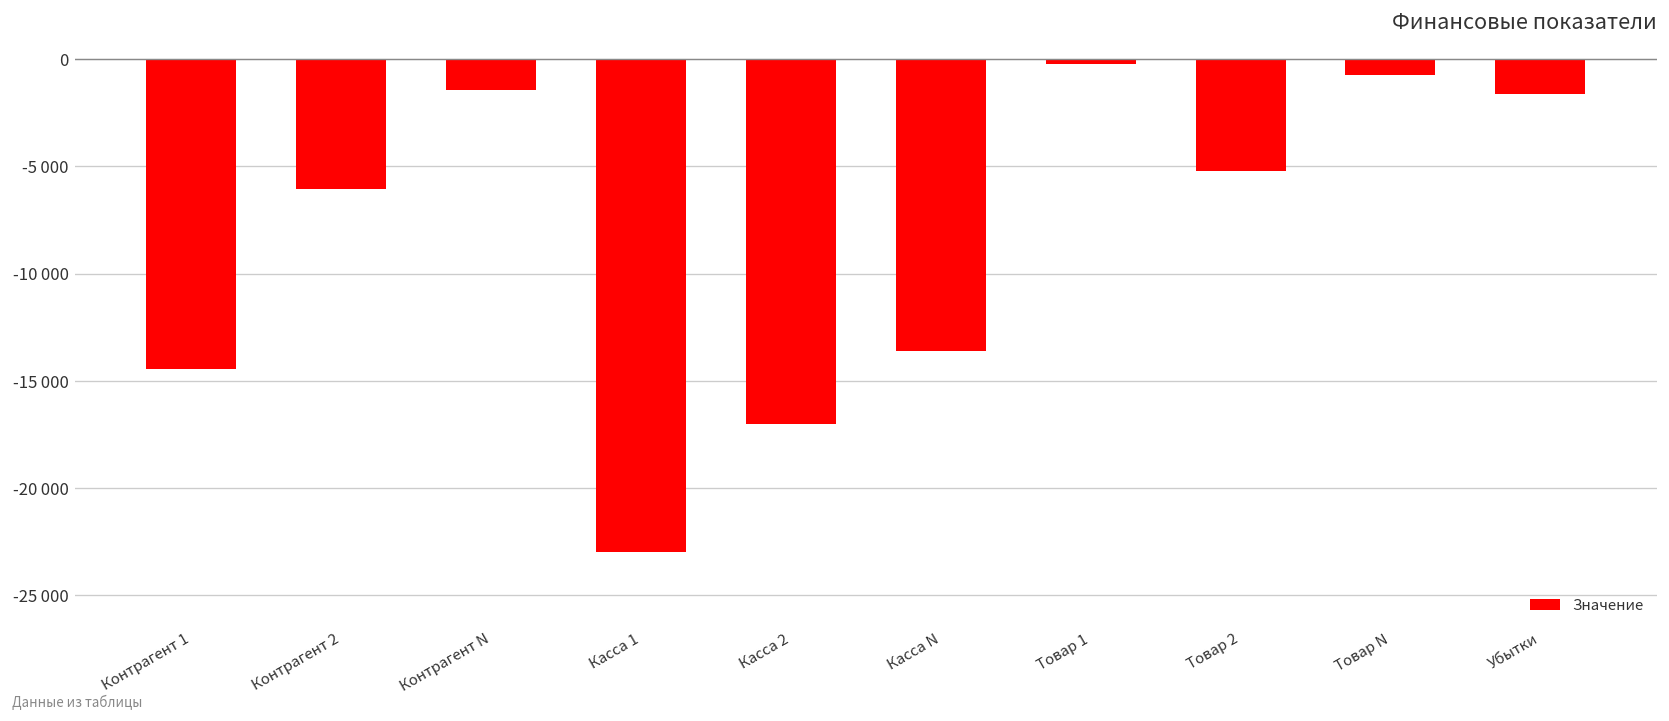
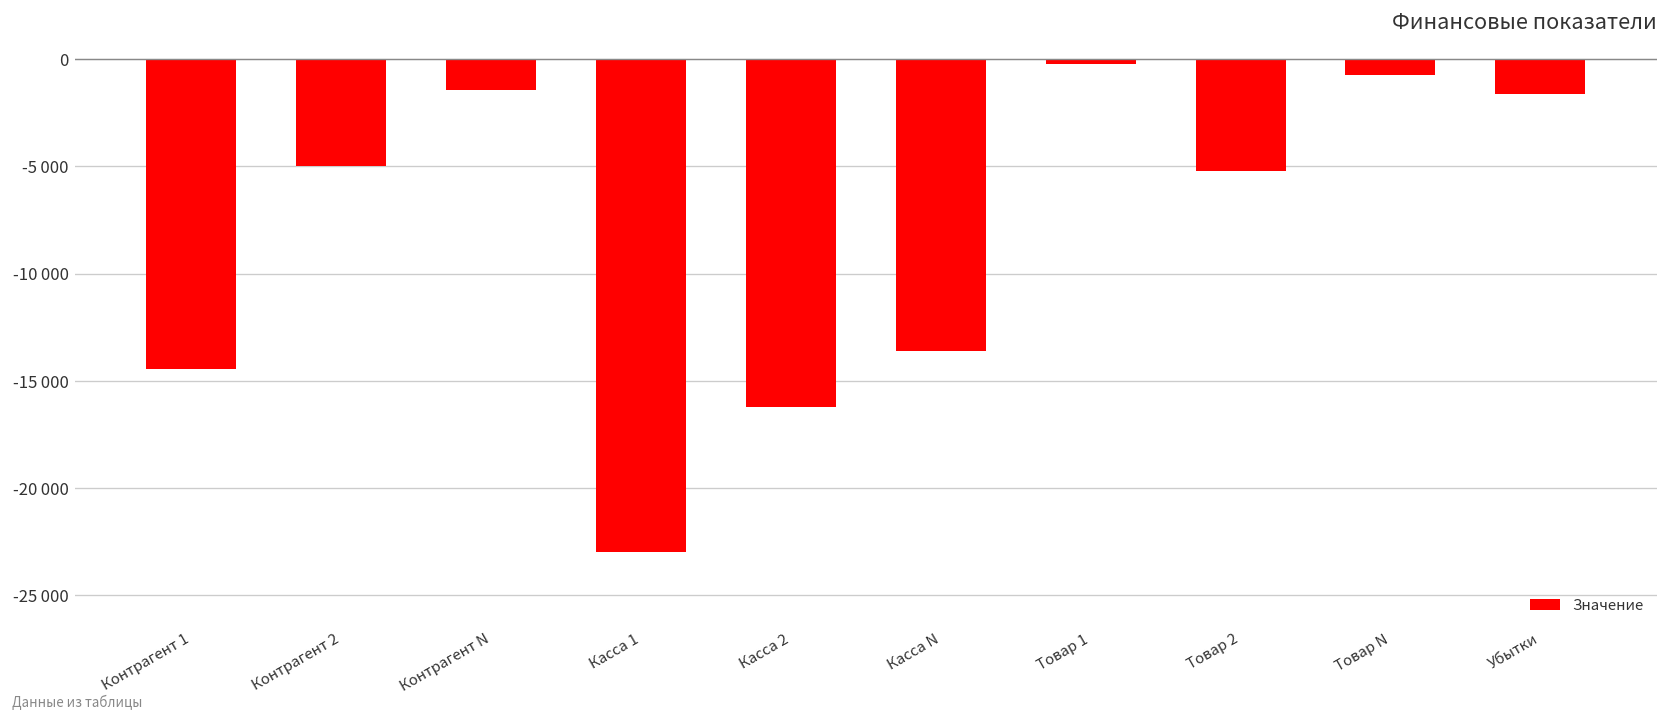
  {
    "Контрагент 1": -14400,
-   "Контрагент 2": -6000,
+   "Контрагент 2": -5000,
    "Контрагент N": -1500,
    "Касса 1": -23000,
-   "Касса 2": -17000,
+   "Касса 2": -16200,
    "Касса N": -13600,
    "Товар 1": -200,
    "Товар 2": -5200,
    "Товар N": -800,
    "Убытки": -1600
  }
